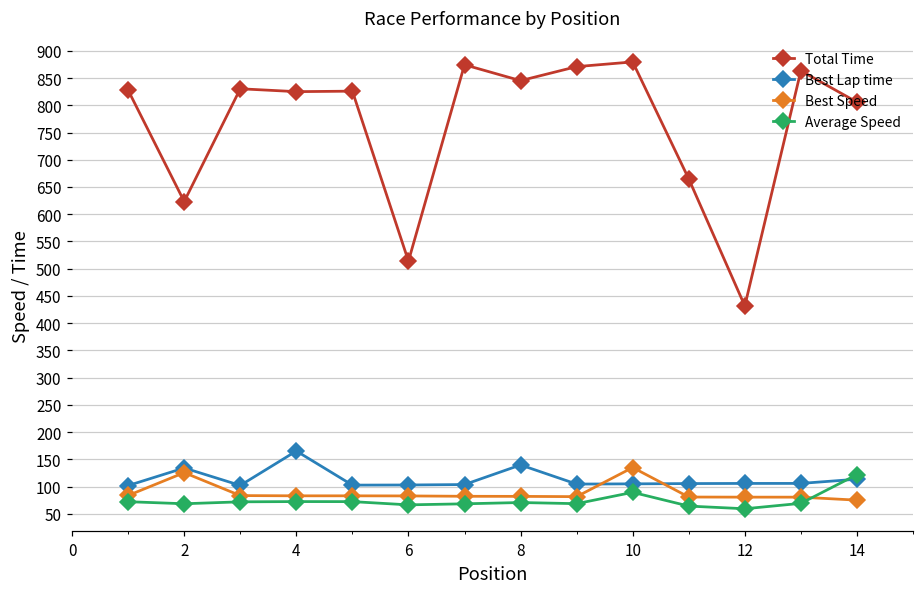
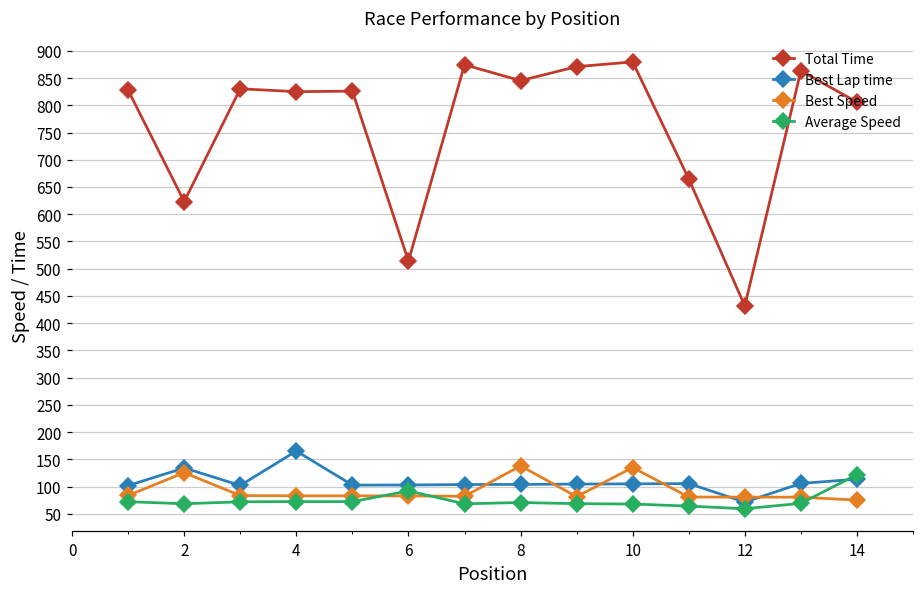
  {
    "Total Time": {
      "2": 620,
      "4": 820,
      "6": 510,
      "8": 850,
      "10": 880,
      "12": 430,
      "14": 810
    },
    "Best Lap time": {
      "2": 130,
      "4": 170,
      "6": 100,
-     "8": 140,
+     "8": 100,
      "10": 110,
-     "12": 110,
+     "12": 70,
      "14": 110
    },
    "Best Speed": {
      "2": 130,
      "4": 80,
      "6": 80,
-     "8": 80,
+     "8": 140,
      "10": 140,
      "12": 80,
      "14": 80
    },
    "Average Speed": {
      "2": 70,
      "4": 70,
-     "6": 70,
+     "6": 90,
      "8": 70,
-     "10": 90,
+     "10": 70,
      "12": 60,
      "14": 120
    }
  }
